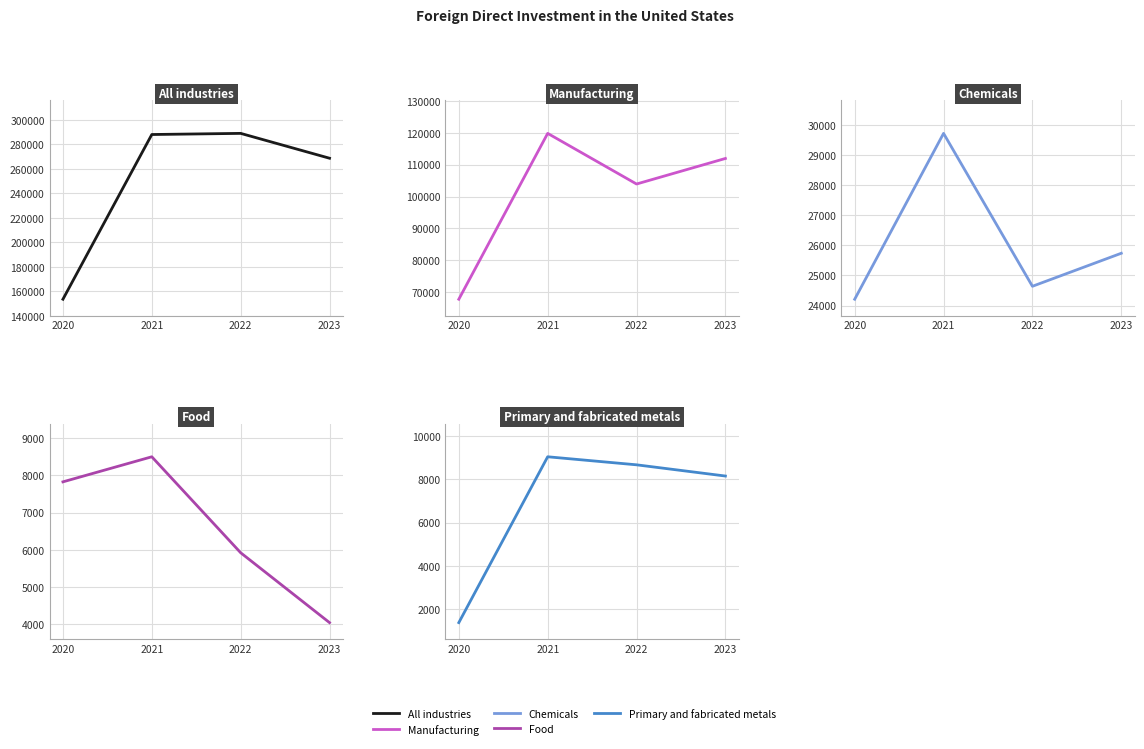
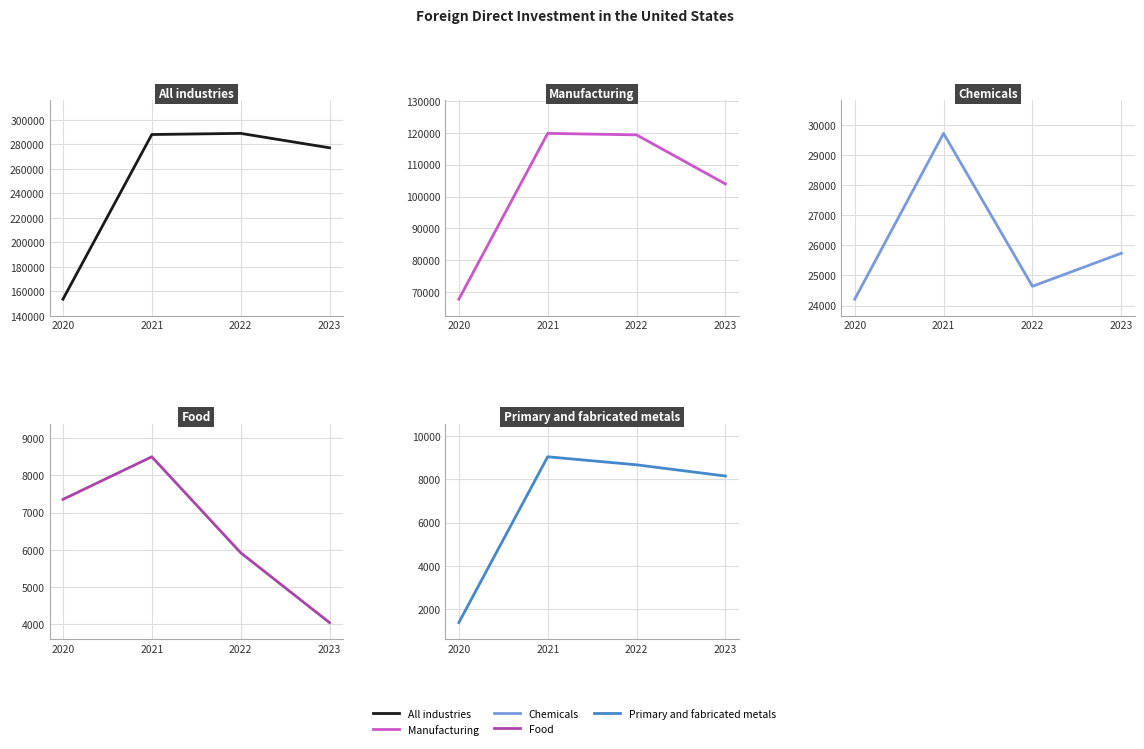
  {
    "All industries": {
      "2020": 154000,
      "2021": 288000,
      "2022": 289000,
-     "2023": 269000
+     "2023": 277000
    },
    "Manufacturing": {
      "2020": 68000,
      "2021": 120000,
-     "2022": 104000,
-     "2023": 112000
+     "2022": 119000,
+     "2023": 104000
    },
    "Chemicals": {
      "2020": 24200,
      "2021": 29700,
      "2022": 24600,
      "2023": 25700
    },
    "Food": {
-     "2020": 7800,
+     "2020": 7400,
      "2021": 8500,
      "2022": 5900,
      "2023": 4000
    },
    "Primary and fabricated metals": {
      "2020": 1400,
      "2021": 9000,
      "2022": 8700,
      "2023": 8100
    }
  }
